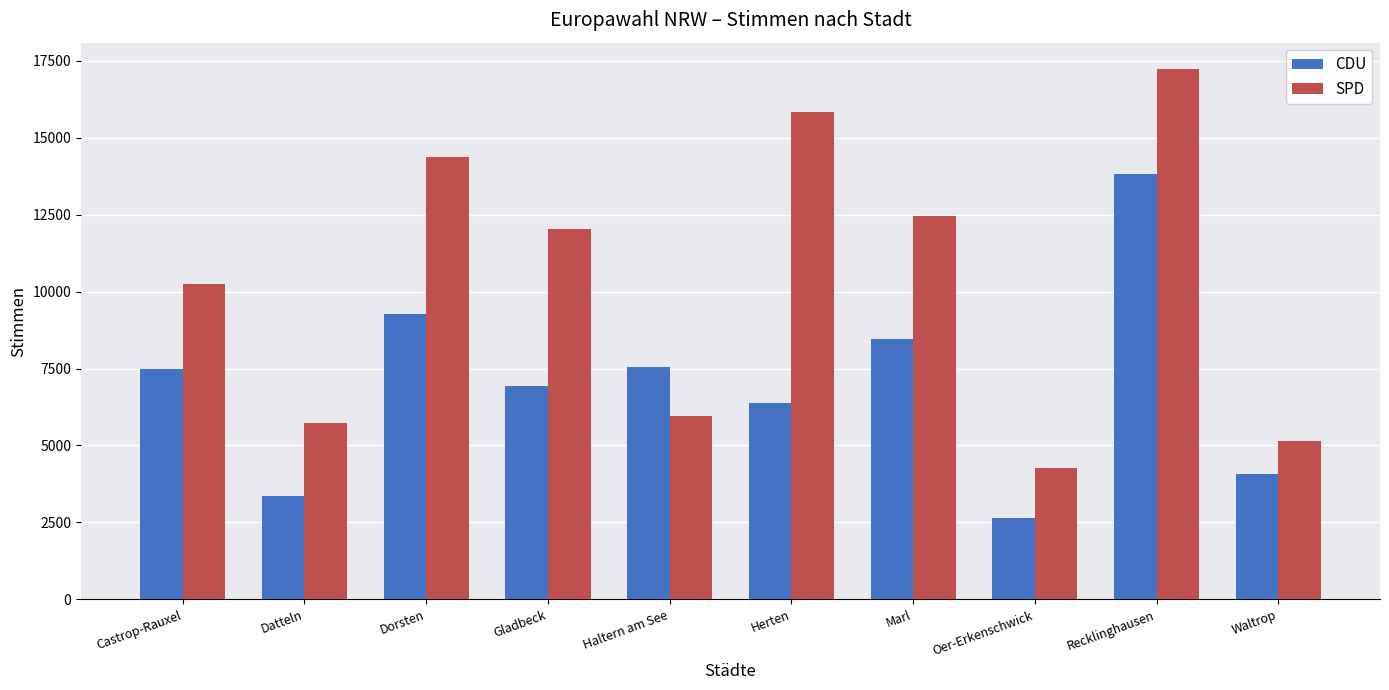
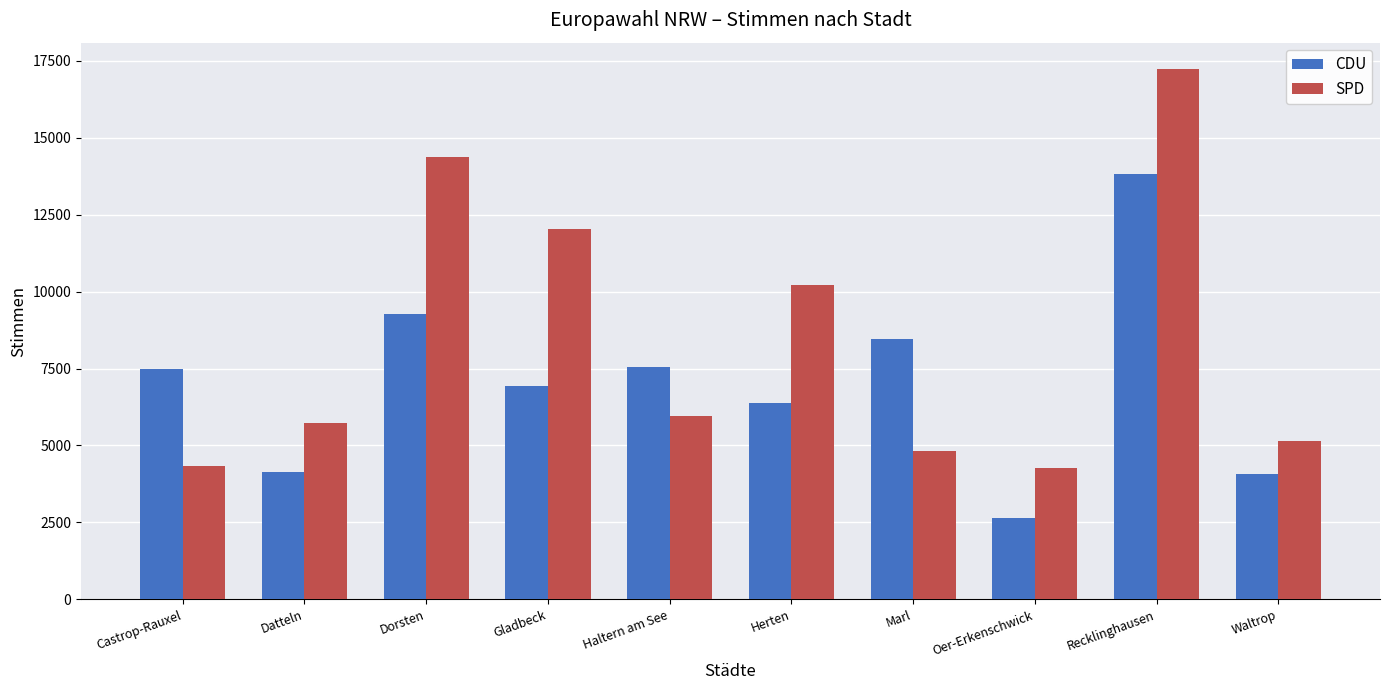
  {
    "CDU": {
      "Castrop-Rauxel": 7500,
-     "Datteln": 3400,
+     "Datteln": 4100,
      "Dorsten": 9300,
      "Gladbeck": 6900,
      "Haltern am See": 7500,
      "Herten": 6400,
      "Marl": 8500,
      "Oer-Erkenschwick": 2600,
      "Recklinghausen": 13800,
      "Waltrop": 4100
    },
    "SPD": {
-     "Castrop-Rauxel": 10200,
+     "Castrop-Rauxel": 4300,
      "Datteln": 5700,
      "Dorsten": 14400,
      "Gladbeck": 12000,
      "Haltern am See": 6000,
-     "Herten": 15800,
-     "Marl": 12400,
+     "Herten": 10200,
+     "Marl": 4800,
      "Oer-Erkenschwick": 4300,
      "Recklinghausen": 17200,
      "Waltrop": 5100
    }
  }
